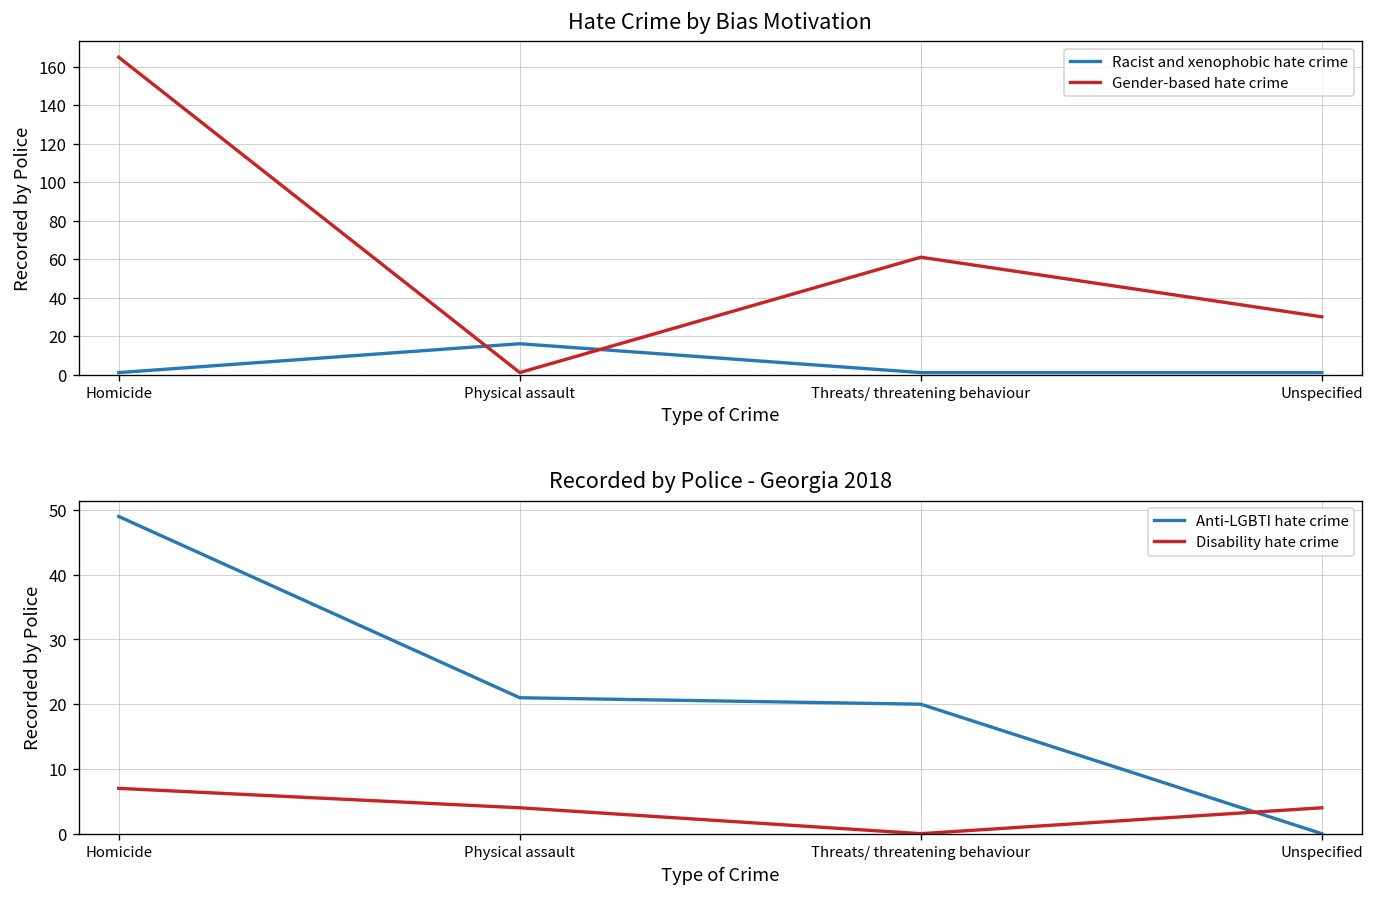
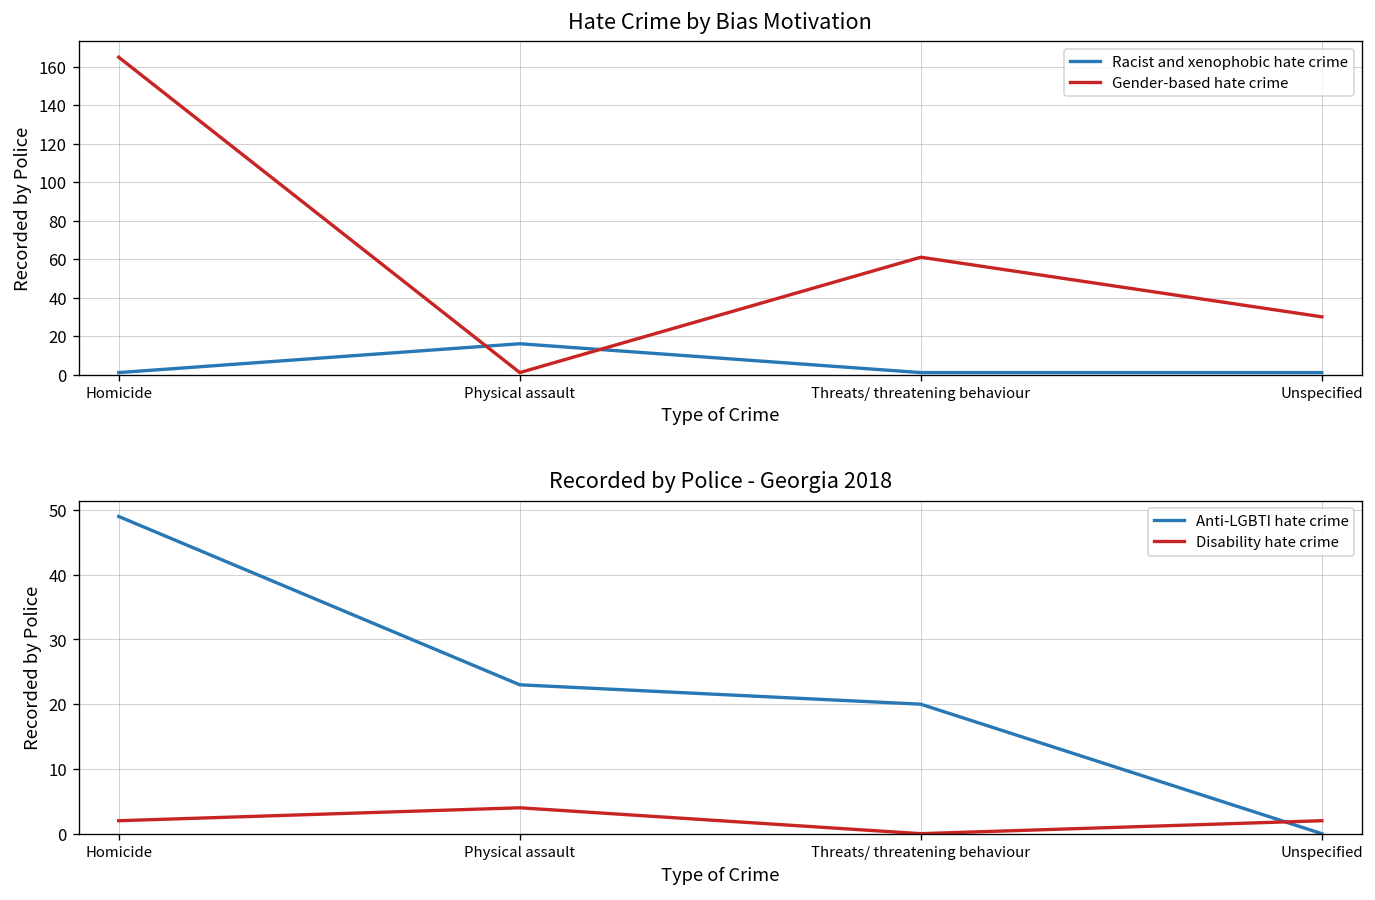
  {
    "Hate Crime by Bias Motivation": {
      "Racist and xenophobic hate crime": {
        "Homicide": 1,
        "Physical assault": 16,
        "Threats/ threatening behaviour": 1,
        "Unspecified": 1
      },
      "Gender-based hate crime": {
        "Homicide": 165,
        "Physical assault": 1,
        "Threats/ threatening behaviour": 61,
        "Unspecified": 30
      }
    },
    "Recorded by Police - Georgia 2018": {
      "Anti-LGBTI hate crime": {
        "Homicide": 49,
-       "Physical assault": 21,
+       "Physical assault": 23,
        "Threats/ threatening behaviour": 20,
        "Unspecified": 0
      },
      "Disability hate crime": {
-       "Homicide": 7,
+       "Homicide": 2,
        "Physical assault": 4,
        "Threats/ threatening behaviour": 0,
-       "Unspecified": 4
+       "Unspecified": 2
      }
    }
  }
